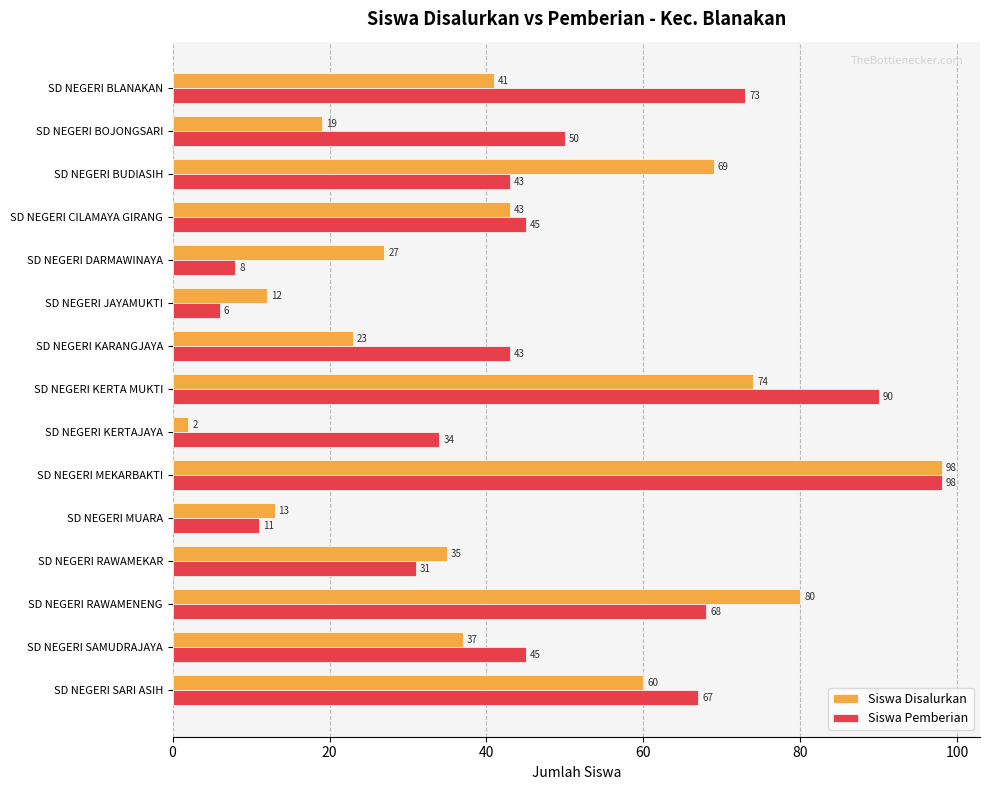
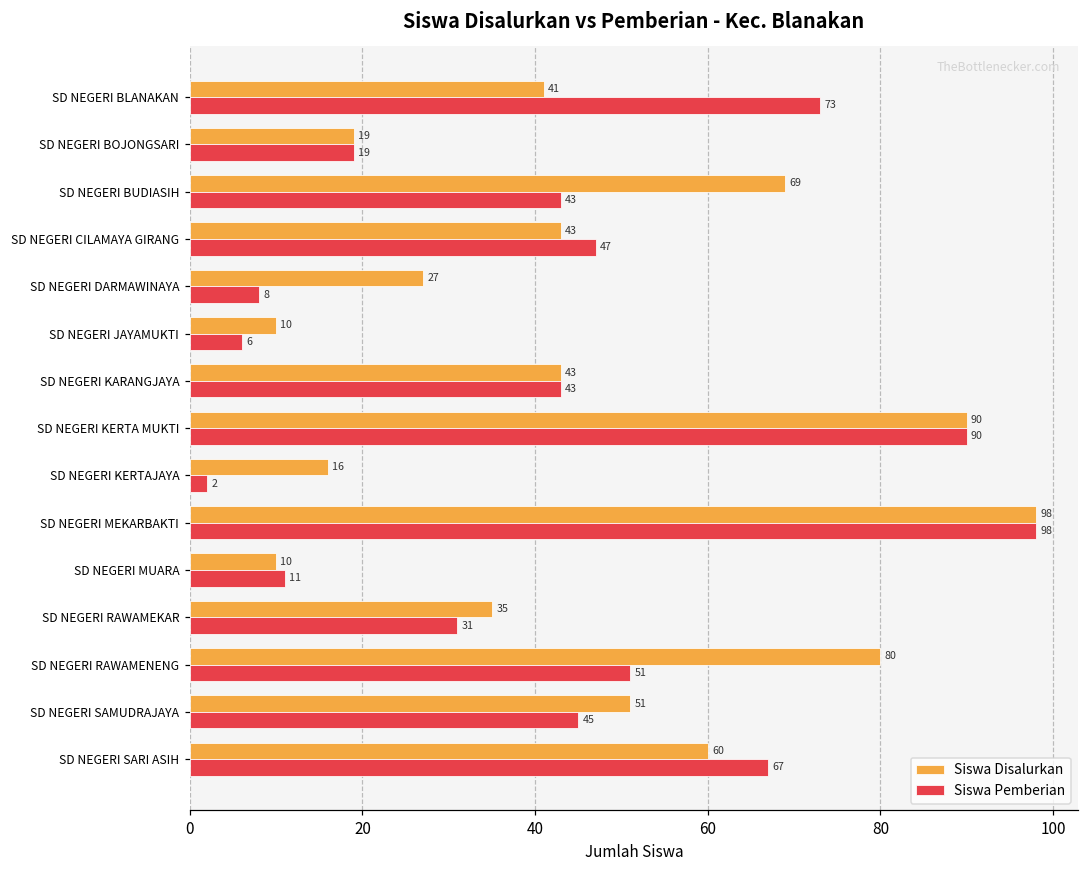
  {
    "Siswa Disalurkan": {
      "SD NEGERI BLANAKAN": 41,
      "SD NEGERI BOJONGSARI": 19,
      "SD NEGERI BUDIASIH": 69,
      "SD NEGERI CILAMAYA GIRANG": 43,
      "SD NEGERI DARMAWINAYA": 27,
-     "SD NEGERI JAYAMUKTI": 12,
-     "SD NEGERI KARANGJAYA": 23,
-     "SD NEGERI KERTA MUKTI": 74,
-     "SD NEGERI KERTAJAYA": 2,
+     "SD NEGERI JAYAMUKTI": 10,
+     "SD NEGERI KARANGJAYA": 43,
+     "SD NEGERI KERTA MUKTI": 90,
+     "SD NEGERI KERTAJAYA": 16,
      "SD NEGERI MEKARBAKTI": 98,
-     "SD NEGERI MUARA": 13,
+     "SD NEGERI MUARA": 10,
      "SD NEGERI RAWAMEKAR": 35,
      "SD NEGERI RAWAMENENG": 80,
-     "SD NEGERI SAMUDRAJAYA": 37,
+     "SD NEGERI SAMUDRAJAYA": 51,
      "SD NEGERI SARI ASIH": 60
    },
    "Siswa Pemberian": {
      "SD NEGERI BLANAKAN": 73,
-     "SD NEGERI BOJONGSARI": 50,
+     "SD NEGERI BOJONGSARI": 19,
      "SD NEGERI BUDIASIH": 43,
-     "SD NEGERI CILAMAYA GIRANG": 45,
+     "SD NEGERI CILAMAYA GIRANG": 47,
      "SD NEGERI DARMAWINAYA": 8,
      "SD NEGERI JAYAMUKTI": 6,
      "SD NEGERI KARANGJAYA": 43,
      "SD NEGERI KERTA MUKTI": 90,
-     "SD NEGERI KERTAJAYA": 34,
+     "SD NEGERI KERTAJAYA": 2,
      "SD NEGERI MEKARBAKTI": 98,
      "SD NEGERI MUARA": 11,
      "SD NEGERI RAWAMEKAR": 31,
-     "SD NEGERI RAWAMENENG": 68,
+     "SD NEGERI RAWAMENENG": 51,
      "SD NEGERI SAMUDRAJAYA": 45,
      "SD NEGERI SARI ASIH": 67
    }
  }
